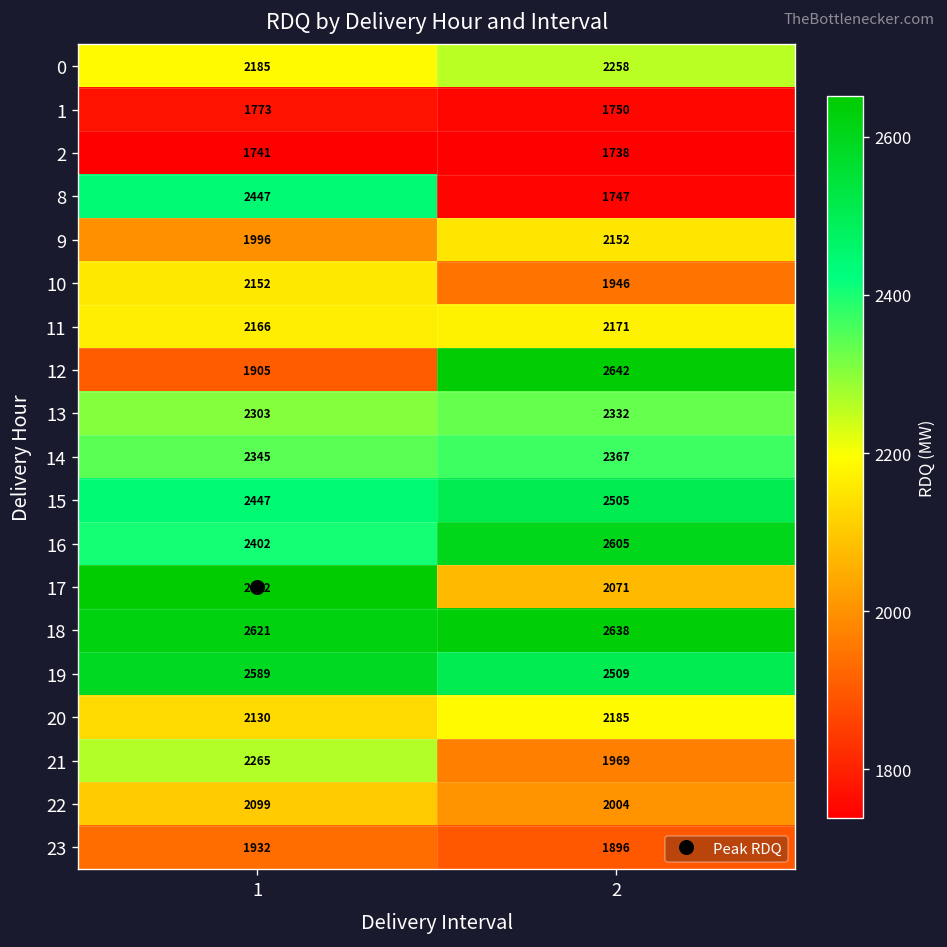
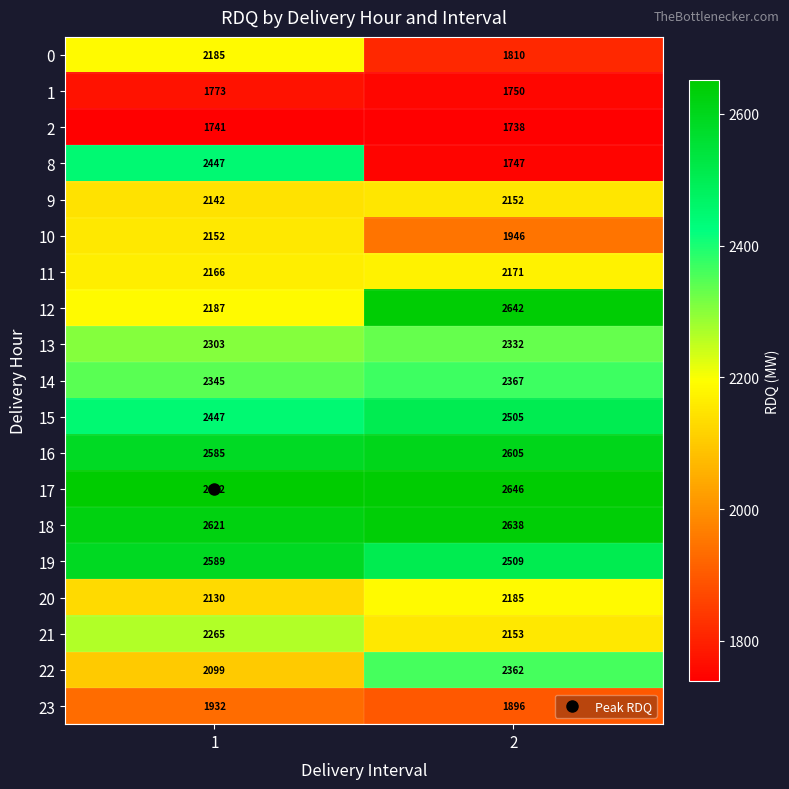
  {
    "0": {
      "1": 2185,
-     "2": 2258
+     "2": 1810
    },
    "1": {
      "1": 1773,
      "2": 1750
    },
    "2": {
      "1": 1741,
      "2": 1738
    },
    "8": {
      "1": 2447,
      "2": 1747
    },
    "9": {
-     "1": 1996,
+     "1": 2142,
      "2": 2152
    },
    "10": {
      "1": 2152,
      "2": 1946
    },
    "11": {
      "1": 2166,
      "2": 2171
    },
    "12": {
-     "1": 1905,
+     "1": 2187,
      "2": 2642
    },
    "13": {
      "1": 2303,
      "2": 2332
    },
    "14": {
      "1": 2345,
      "2": 2367
    },
    "15": {
      "1": 2447,
      "2": 2505
    },
    "16": {
-     "1": 2402,
+     "1": 2585,
      "2": 2605
    },
    "17": {
-     "2": 2071
+     "2": 2646
    },
    "18": {
      "1": 2621,
      "2": 2638
    },
    "19": {
      "1": 2589,
      "2": 2509
    },
    "20": {
      "1": 2130,
      "2": 2185
    },
    "21": {
      "1": 2265,
-     "2": 1969
+     "2": 2153
    },
    "22": {
      "1": 2099,
-     "2": 2004
+     "2": 2362
    },
    "23": {
      "1": 1932,
      "2": 1896
    }
  }
